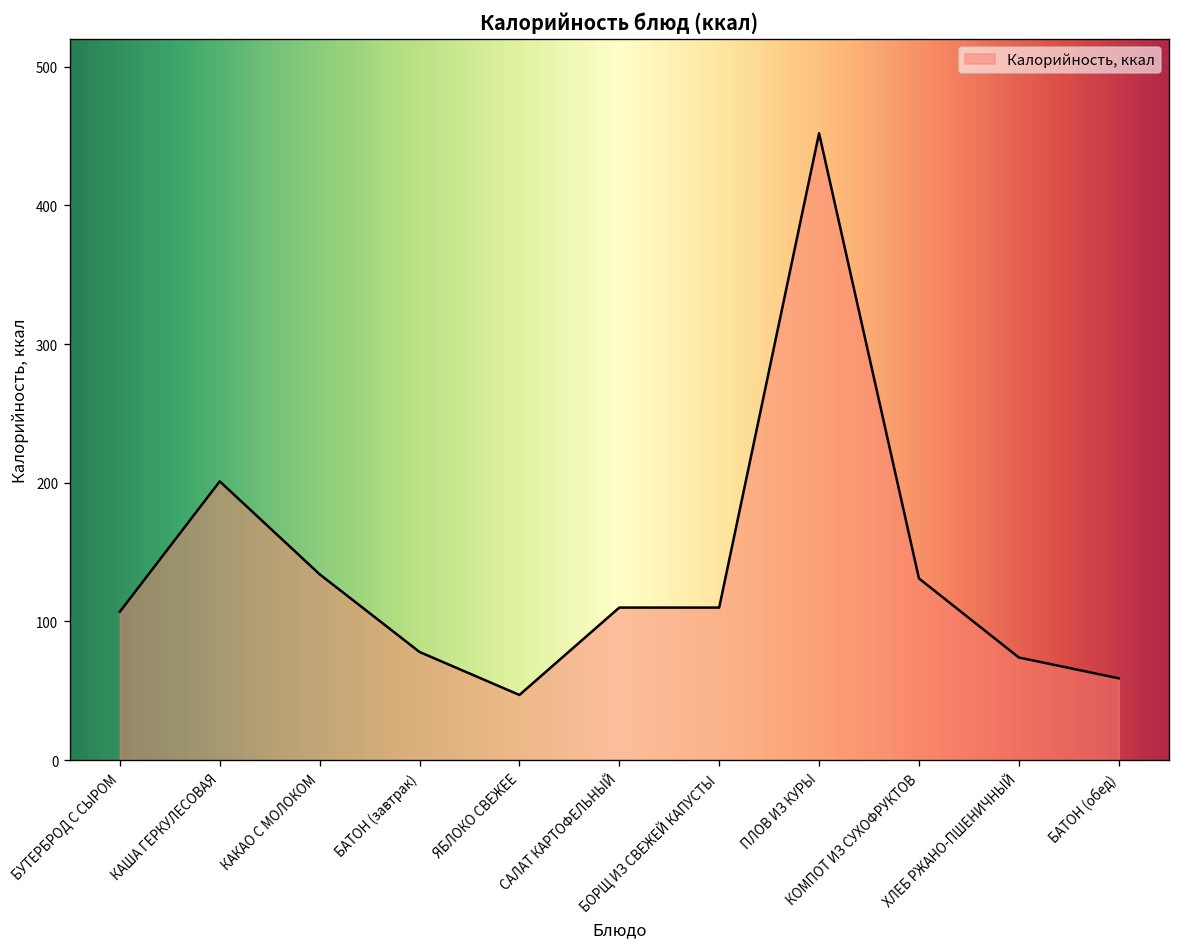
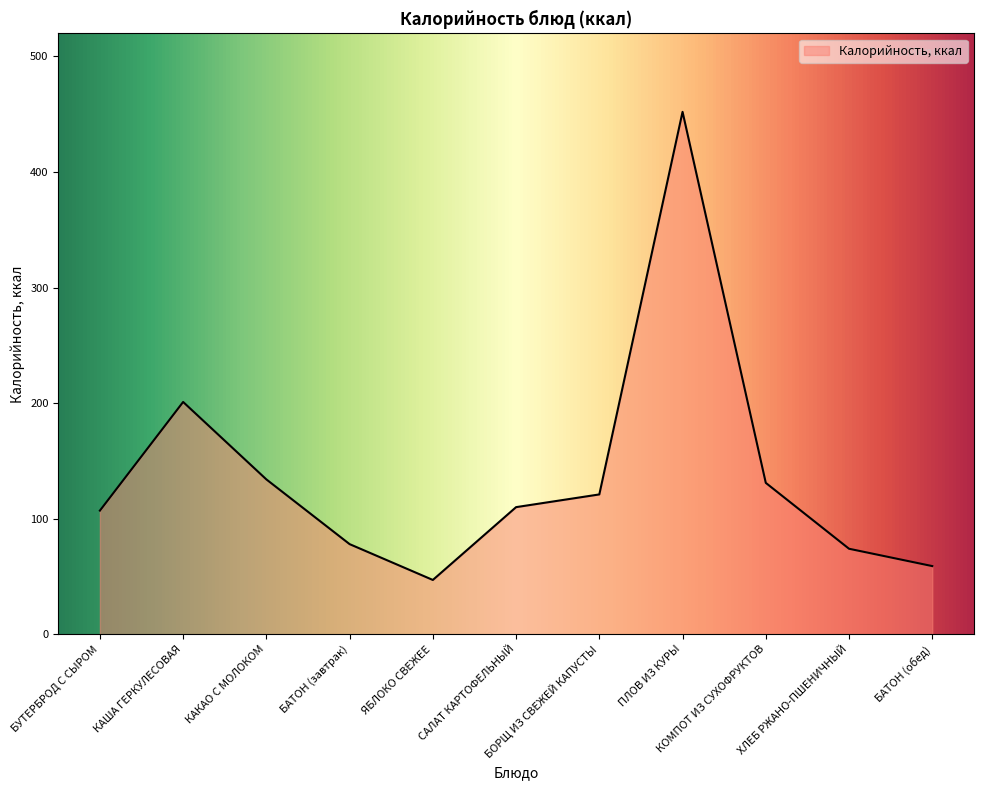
  {
    "БУТЕРБРОД С СЫРОМ": 107,
    "КАША ГЕРКУЛЕСОВАЯ": 201,
    "КАКАО С МОЛОКОМ": 134,
    "БАТОН (завтрак)": 78,
    "ЯБЛОКО СВЕЖЕЕ": 47,
    "САЛАТ КАРТОФЕЛЬНЫЙ": 110,
-   "БОРЩ ИЗ СВЕЖЕЙ КАПУСТЫ": 110,
+   "БОРЩ ИЗ СВЕЖЕЙ КАПУСТЫ": 121,
    "ПЛОВ ИЗ КУРЫ": 452,
    "КОМПОТ ИЗ СУХОФРУКТОВ": 131,
    "ХЛЕБ РЖАНО-ПШЕНИЧНЫЙ": 74,
    "БАТОН (обед)": 59
  }
